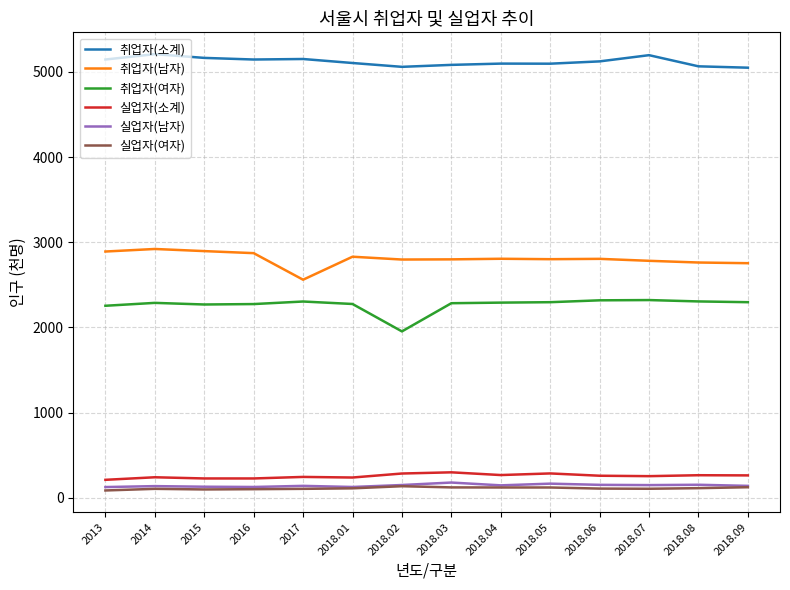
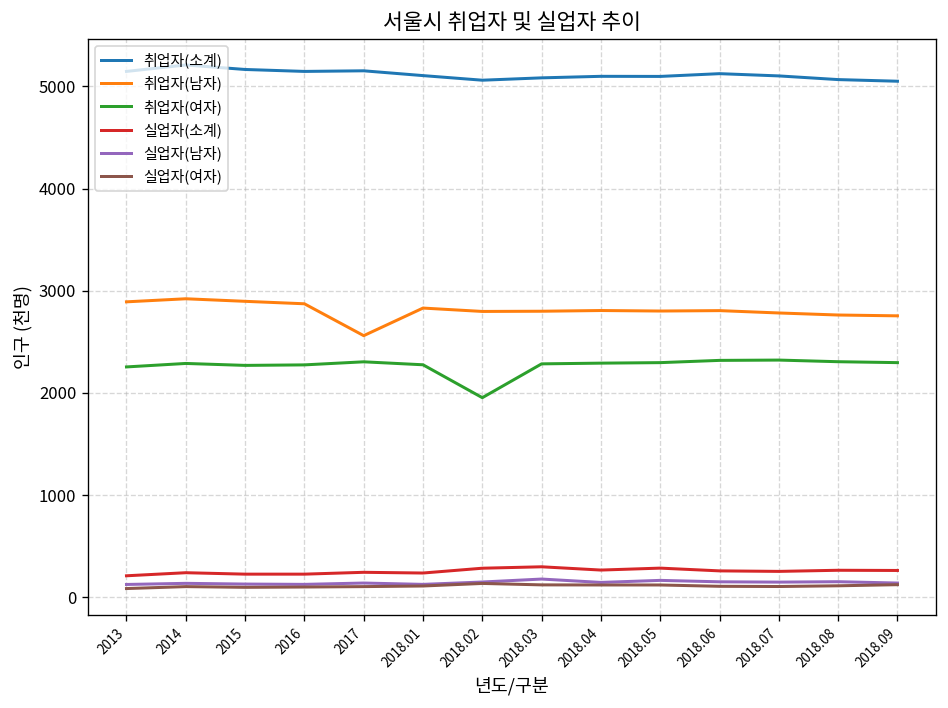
  {
    "취업자(소계)": {
      "2015": 5200,
      "2016": 5100,
      "2017": 5200,
      "2018.01": 5100,
      "2018.02": 5100,
      "2018.03": 5100,
      "2018.04": 5100,
      "2018.05": 5100,
      "2018.06": 5100,
-     "2018.07": 5200,
+     "2018.07": 5100,
      "2018.08": 5100,
      "2018.09": 5100
    },
    "취업자(남자)": {
      "2013": 2900,
      "2014": 2900,
      "2015": 2900,
      "2016": 2900,
      "2017": 2600,
      "2018.01": 2800,
      "2018.02": 2800,
      "2018.03": 2800,
      "2018.04": 2800,
      "2018.05": 2800,
      "2018.06": 2800,
      "2018.07": 2800,
      "2018.08": 2800,
      "2018.09": 2800
    },
    "취업자(여자)": {
      "2013": 2300,
      "2014": 2300,
      "2015": 2300,
      "2016": 2300,
      "2017": 2300,
      "2018.01": 2300,
      "2018.02": 2000,
      "2018.03": 2300,
      "2018.04": 2300,
      "2018.05": 2300,
      "2018.06": 2300,
      "2018.07": 2300,
      "2018.08": 2300,
      "2018.09": 2300
    },
    "실업자(소계)": {
      "2013": 200,
      "2014": 200,
      "2015": 200,
      "2016": 200,
      "2017": 200,
      "2018.01": 200,
      "2018.02": 300,
      "2018.03": 300,
      "2018.04": 300,
      "2018.05": 300,
      "2018.06": 300,
      "2018.07": 300,
      "2018.08": 300,
      "2018.09": 300
    },
    "실업자(남자)": {
      "2013": 100,
      "2014": 100,
      "2015": 100,
      "2017": 100,
      "2018.03": 200,
      "2018.05": 200,
      "2018.06": 200,
      "2018.07": 100,
      "2018.08": 200
    },
    "실업자(여자)": {
      "2013": 100,
      "2014": 100,
      "2015": 100,
      "2017": 100,
      "2018.03": 100,
      "2018.05": 100,
      "2018.06": 100,
      "2018.07": 100,
      "2018.08": 100
    }
  }
